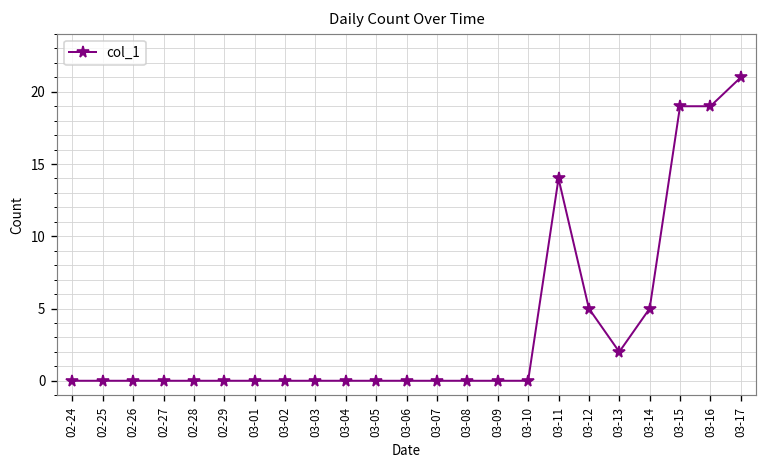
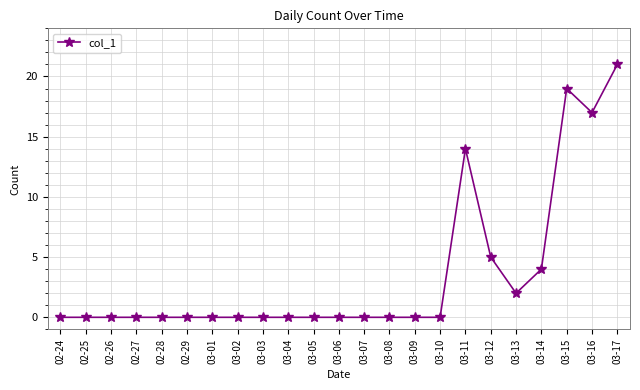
  {
    "02-24": 0,
    "02-25": 0,
    "02-26": 0,
    "02-27": 0,
    "02-28": 0,
    "02-29": 0,
    "03-01": 0,
    "03-02": 0,
    "03-03": 0,
    "03-04": 0,
    "03-05": 0,
    "03-06": 0,
    "03-07": 0,
    "03-08": 0,
    "03-09": 0,
    "03-10": 0,
    "03-11": 14,
    "03-12": 5,
    "03-13": 2,
-   "03-14": 5,
+   "03-14": 4,
    "03-15": 19,
-   "03-16": 19,
+   "03-16": 17,
    "03-17": 21
  }
